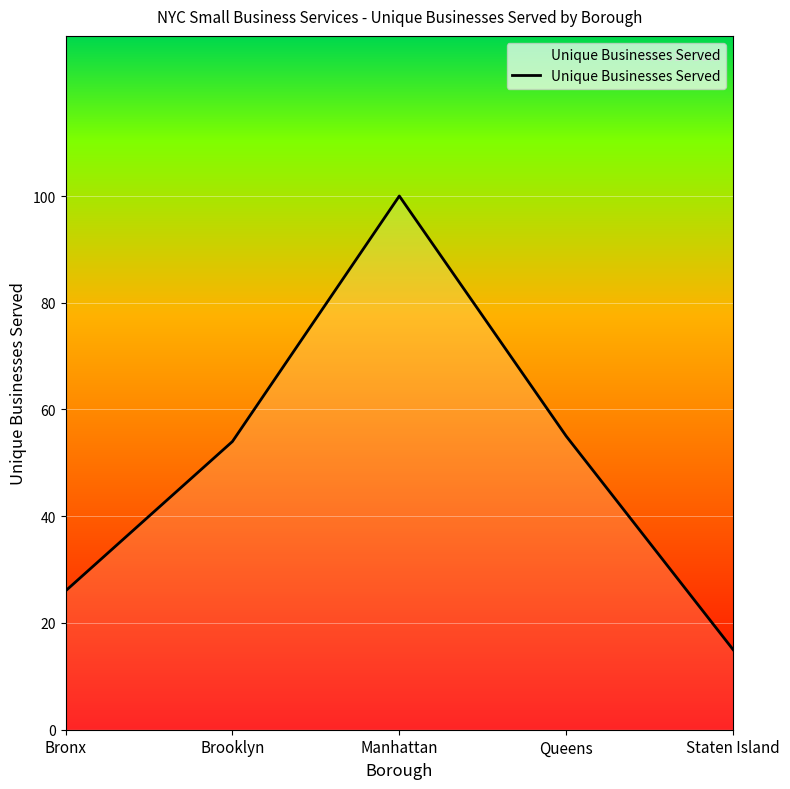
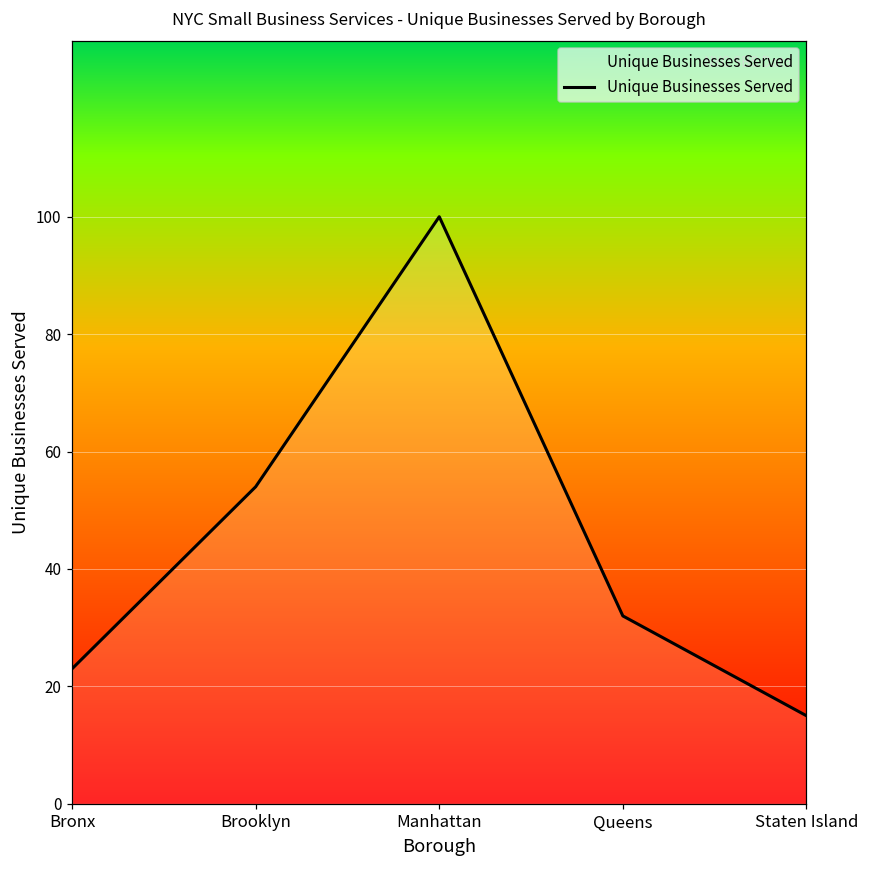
  {
-   "Bronx": 26,
+   "Bronx": 23,
    "Brooklyn": 54,
    "Manhattan": 100,
-   "Queens": 55,
+   "Queens": 32,
    "Staten Island": 15
  }
